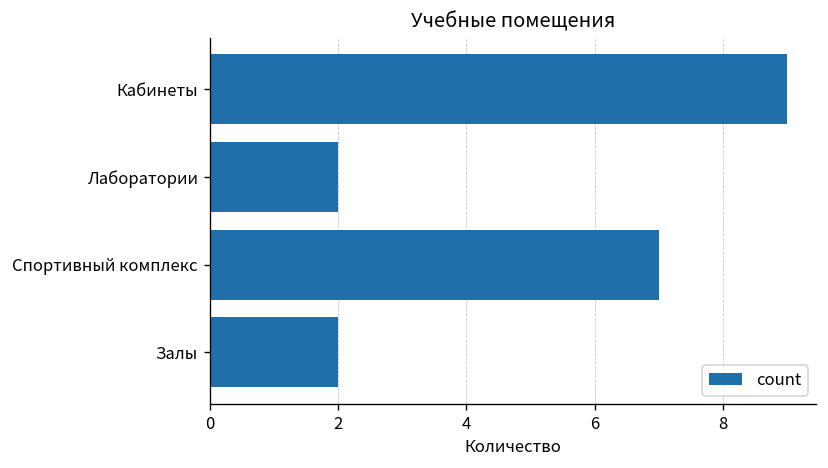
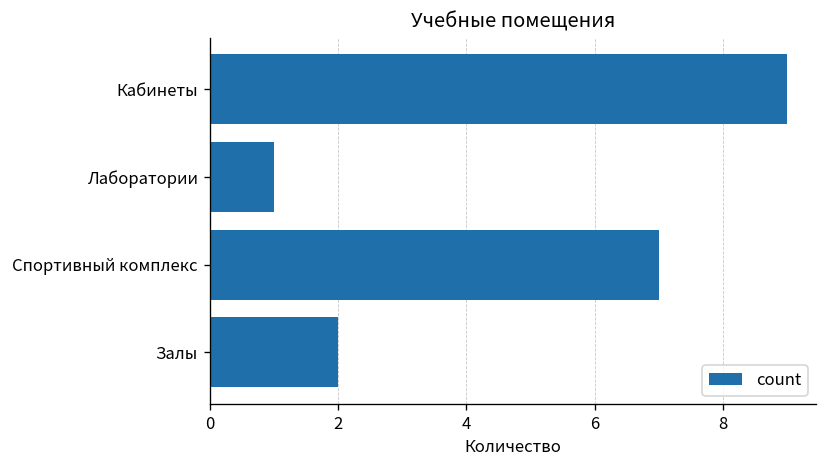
  {
    "Кабинеты": 9,
-   "Лаборатории": 2,
+   "Лаборатории": 1,
    "Спортивный комплекс": 7,
    "Залы": 2
  }
